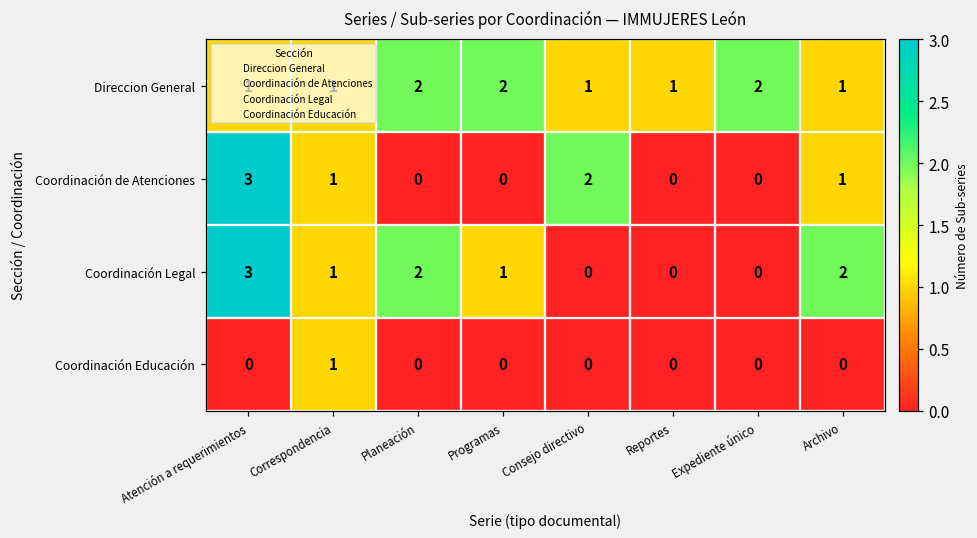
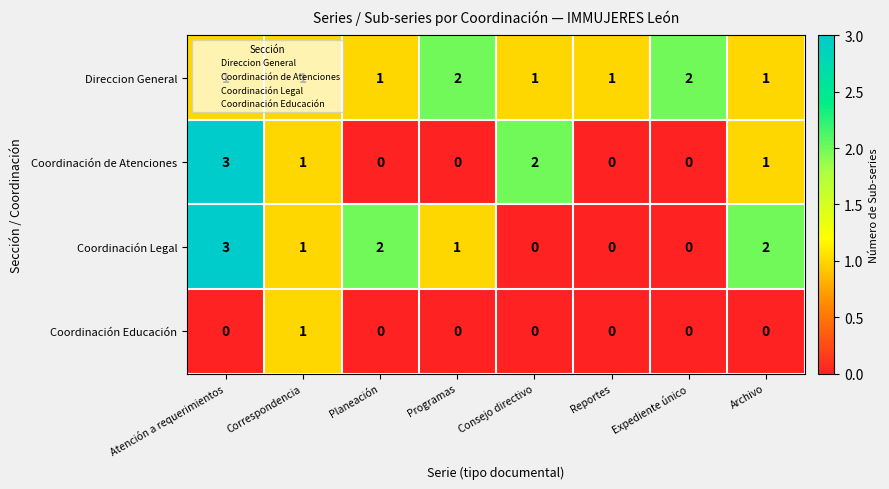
  {
    "Direccion General": {
-     "Planeación": 2,
+     "Planeación": 1,
      "Programas": 2,
      "Consejo directivo": 1,
      "Reportes": 1,
      "Expediente único": 2,
      "Archivo": 1
    },
    "Coordinación de Atenciones": {
      "Atención a requerimientos": 3,
      "Correspondencia": 1,
      "Planeación": 0,
      "Programas": 0,
      "Consejo directivo": 2,
      "Reportes": 0,
      "Expediente único": 0,
      "Archivo": 1
    },
    "Coordinación Legal": {
      "Atención a requerimientos": 3,
      "Correspondencia": 1,
      "Planeación": 2,
      "Programas": 1,
      "Consejo directivo": 0,
      "Reportes": 0,
      "Expediente único": 0,
      "Archivo": 2
    },
    "Coordinación Educación": {
      "Atención a requerimientos": 0,
      "Correspondencia": 1,
      "Planeación": 0,
      "Programas": 0,
      "Consejo directivo": 0,
      "Reportes": 0,
      "Expediente único": 0,
      "Archivo": 0
    }
  }
